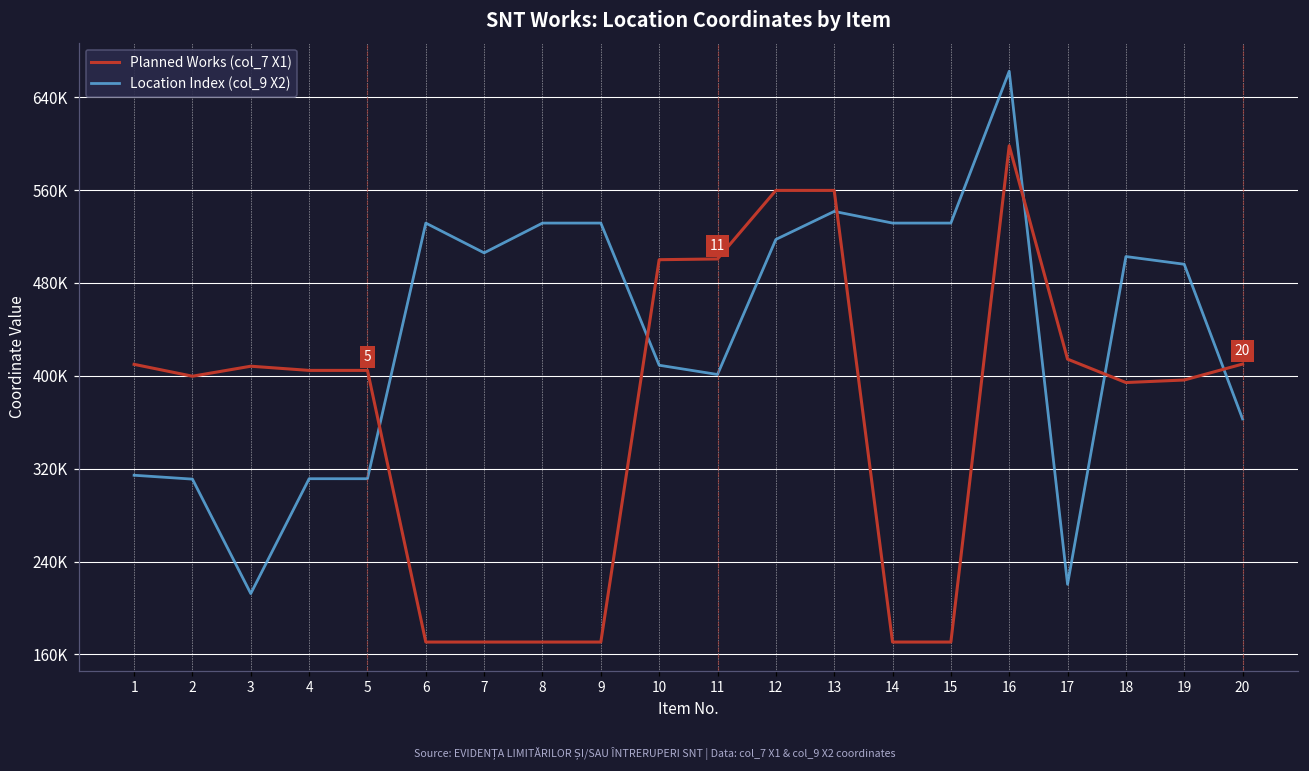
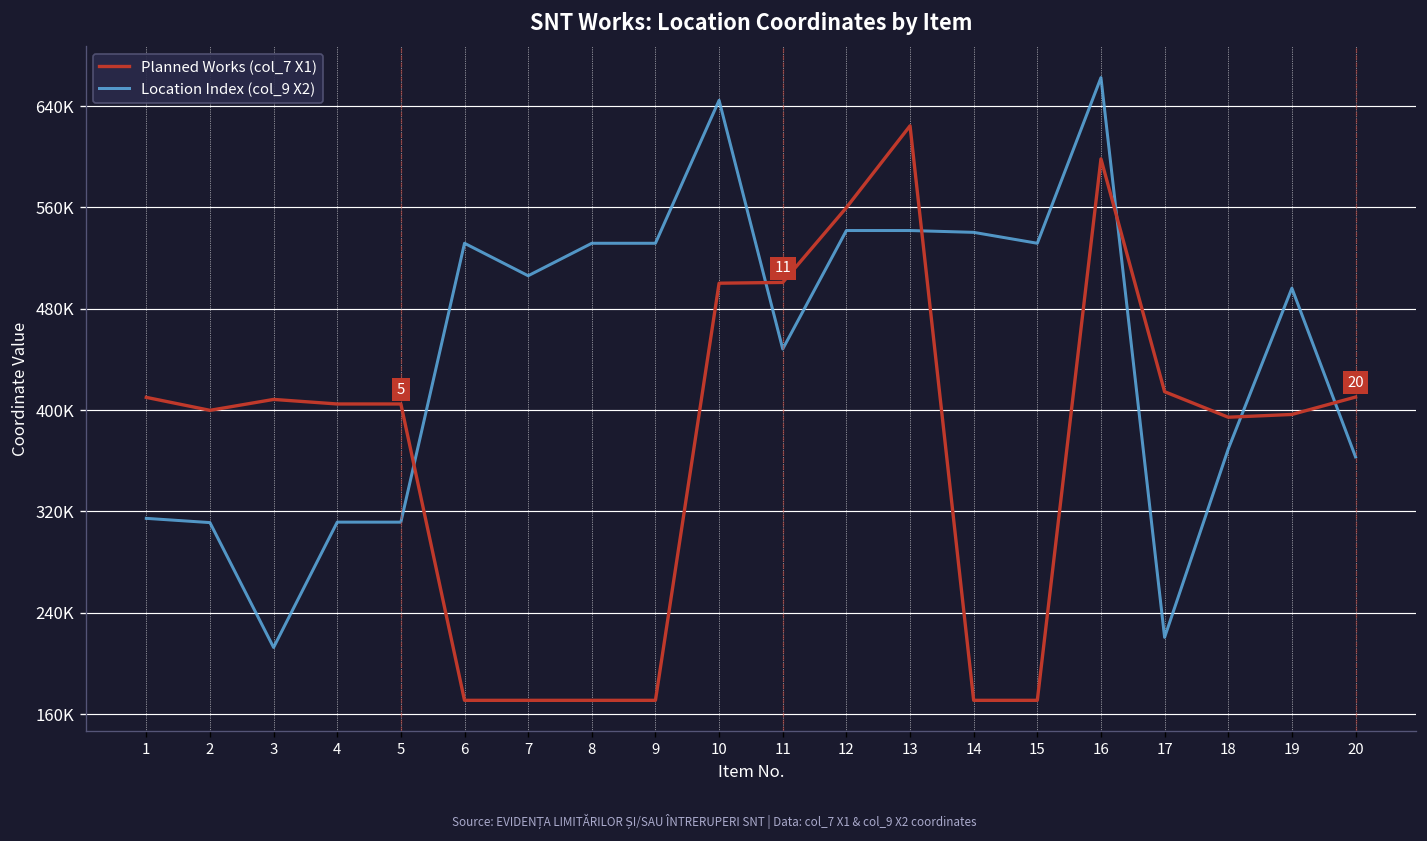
  {
    "Planned Works (col_7 X1)": {
      "1": 410000,
      "2": 400000,
      "3": 408000,
      "4": 405000,
      "6": 171000,
      "7": 171000,
      "8": 171000,
      "9": 171000,
      "10": 500000,
      "12": 560000,
-     "13": 560000,
+     "13": 624000,
      "14": 171000,
      "15": 171000,
      "16": 598000,
      "17": 414000,
      "18": 394000,
      "19": 396000
    },
    "Location Index (col_9 X2)": {
      "1": 314000,
      "2": 311000,
      "3": 212000,
      "4": 311000,
      "5": 311000,
      "6": 531000,
      "7": 506000,
      "8": 531000,
      "9": 531000,
-     "10": 409000,
-     "11": 401000,
-     "12": 517000,
+     "10": 644000,
+     "11": 448000,
+     "12": 542000,
      "13": 542000,
-     "14": 531000,
+     "14": 540000,
      "15": 531000,
      "16": 662000,
      "17": 220000,
-     "18": 503000,
+     "18": 369000,
      "19": 496000,
      "20": 363000
    }
  }
